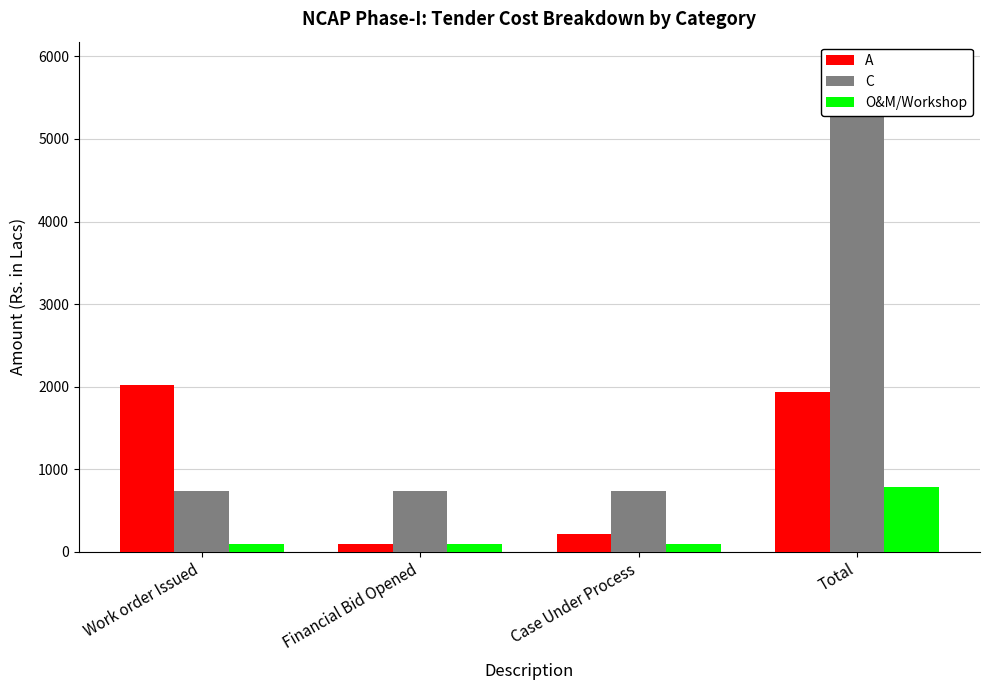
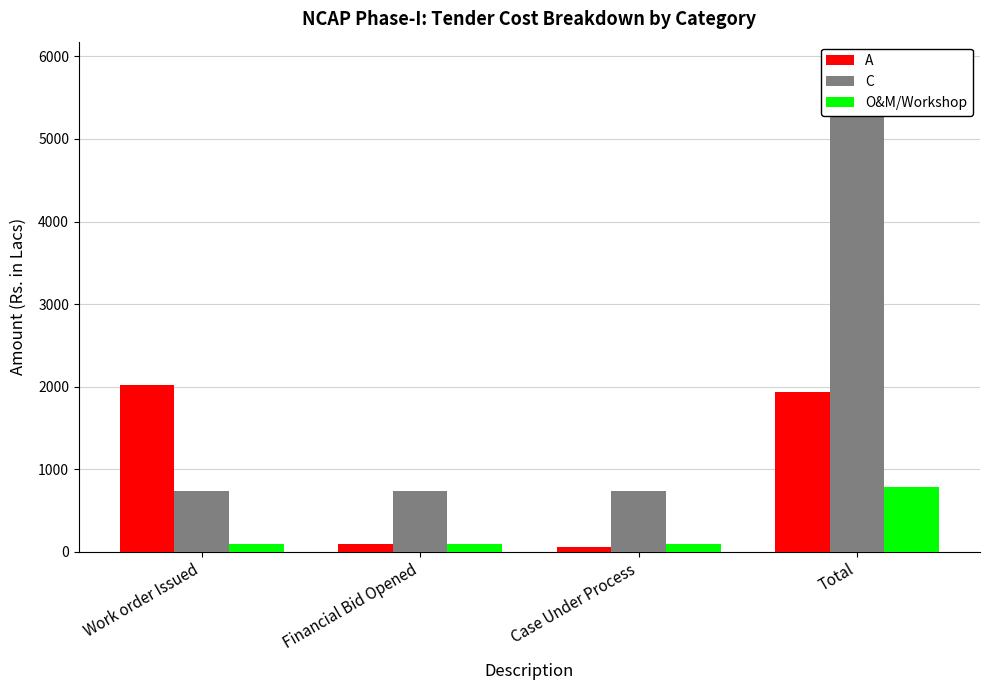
  {
    "A": {
      "Work order Issued": 2000,
      "Financial Bid Opened": 100,
-     "Case Under Process": 200,
+     "Case Under Process": 100,
      "Total": 1900
    },
    "C": {
      "Work order Issued": 700,
      "Financial Bid Opened": 700,
      "Case Under Process": 700
    },
    "O&M/Workshop": {
      "Work order Issued": 100,
      "Financial Bid Opened": 100,
      "Case Under Process": 100,
      "Total": 800
    }
  }
